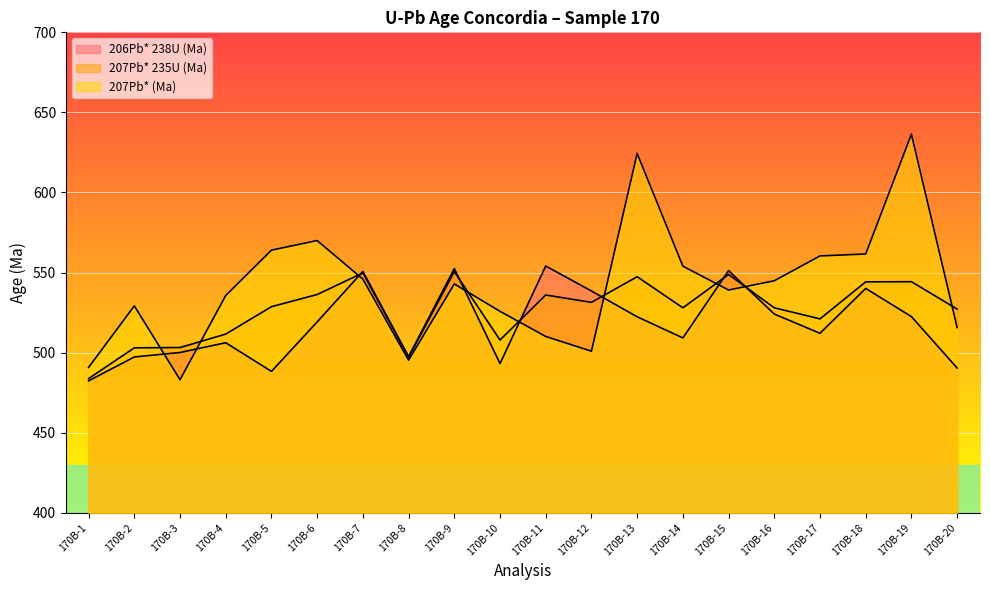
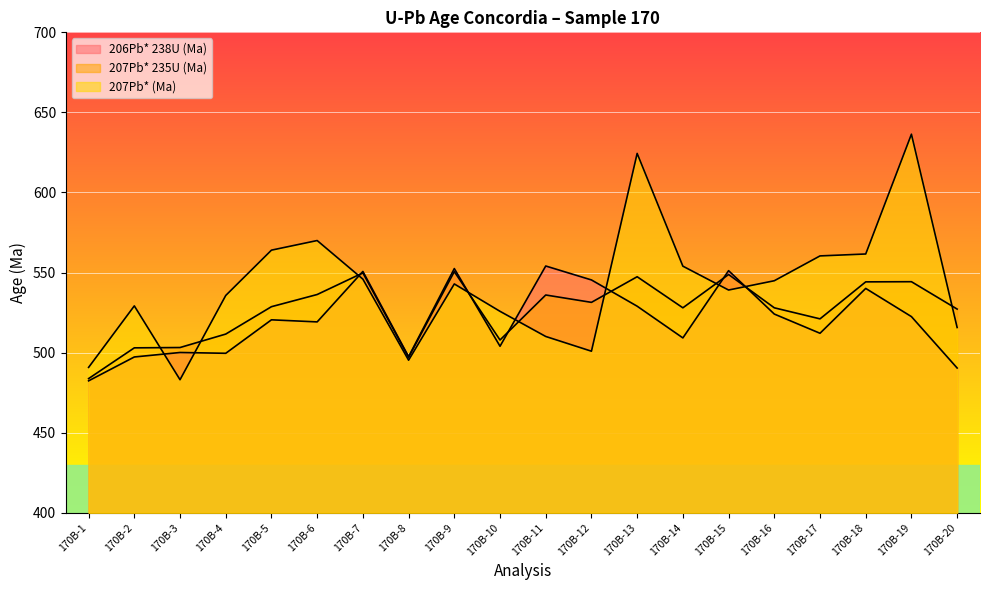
  {
    "206Pb* 238U (Ma)": {
      "170B-2": 497,
      "170B-3": 500,
-     "170B-4": 506,
-     "170B-5": 488,
+     "170B-4": 500,
+     "170B-5": 521,
      "170B-6": 519,
      "170B-9": 553,
-     "170B-10": 493,
+     "170B-10": 504,
      "170B-11": 554,
-     "170B-12": 539,
-     "170B-13": 522,
+     "170B-12": 545,
+     "170B-13": 529,
      "170B-14": 509,
      "170B-15": 551,
      "170B-16": 524,
      "170B-17": 512,
      "170B-18": 540,
      "170B-19": 523,
      "170B-20": 490
    }
  }
